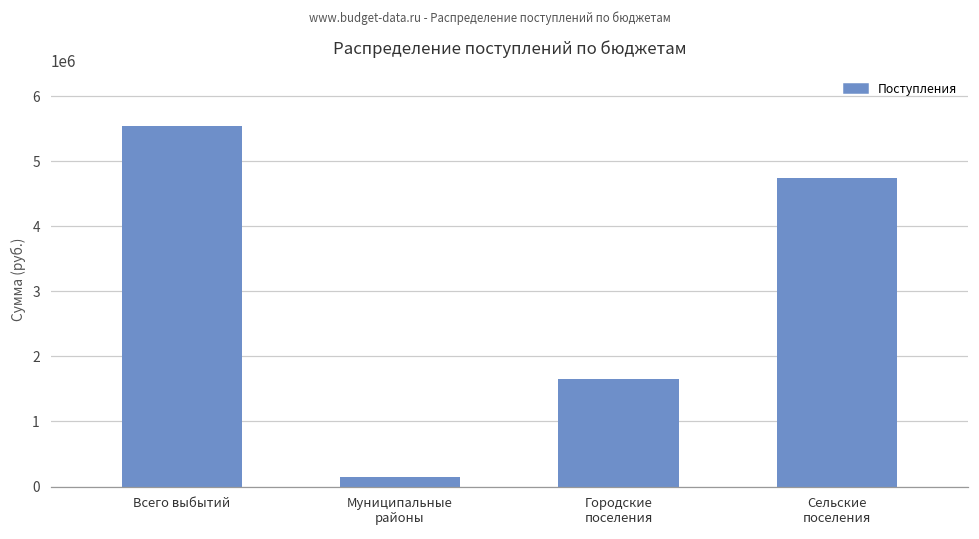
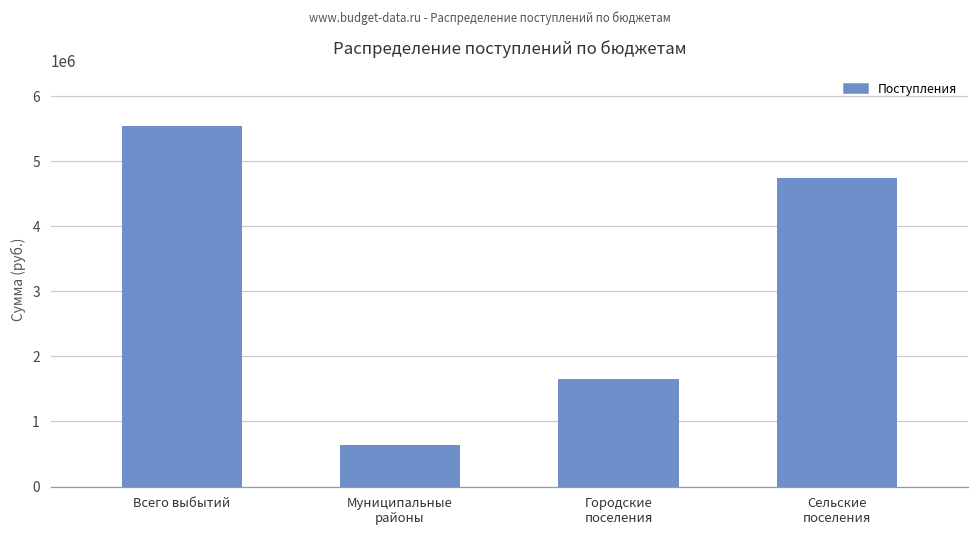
  {
    "Всего выбытий": 5500000,
-   "Муниципальные районы": 100000,
+   "Муниципальные районы": 600000,
    "Городские поселения": 1700000,
    "Сельские поселения": 4700000
  }
